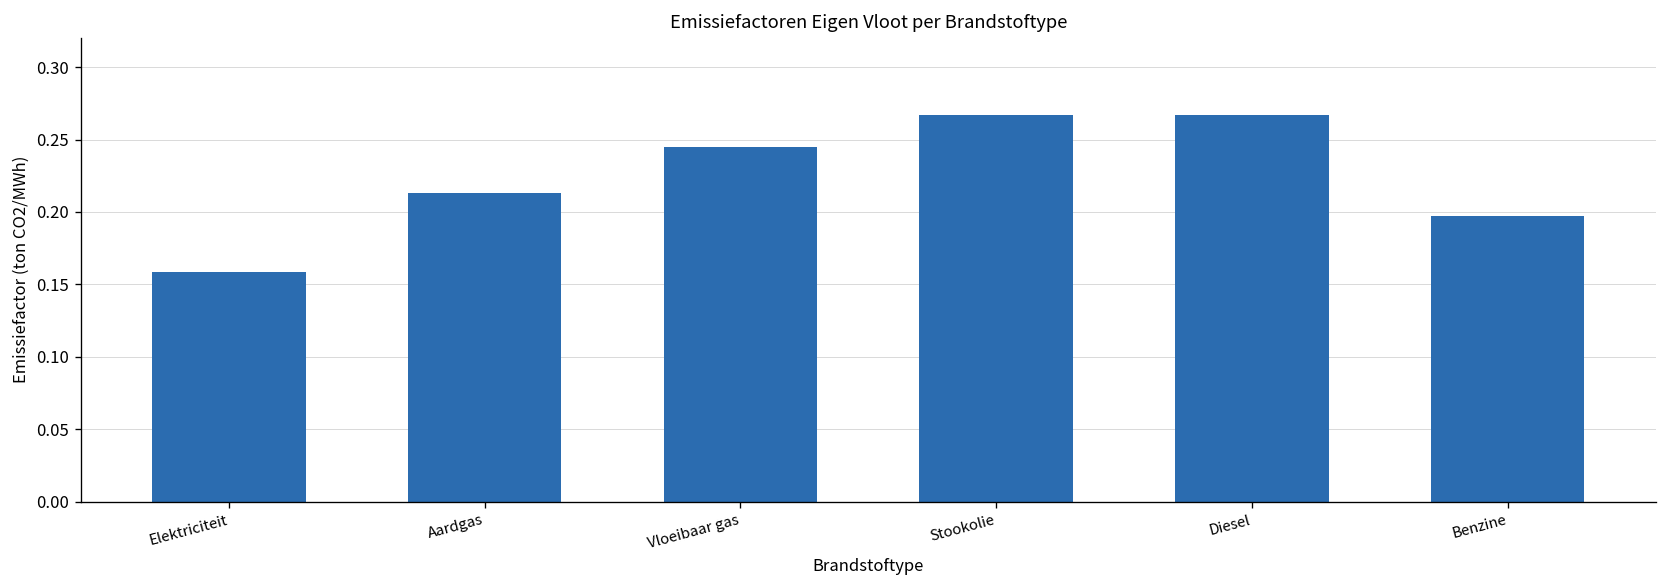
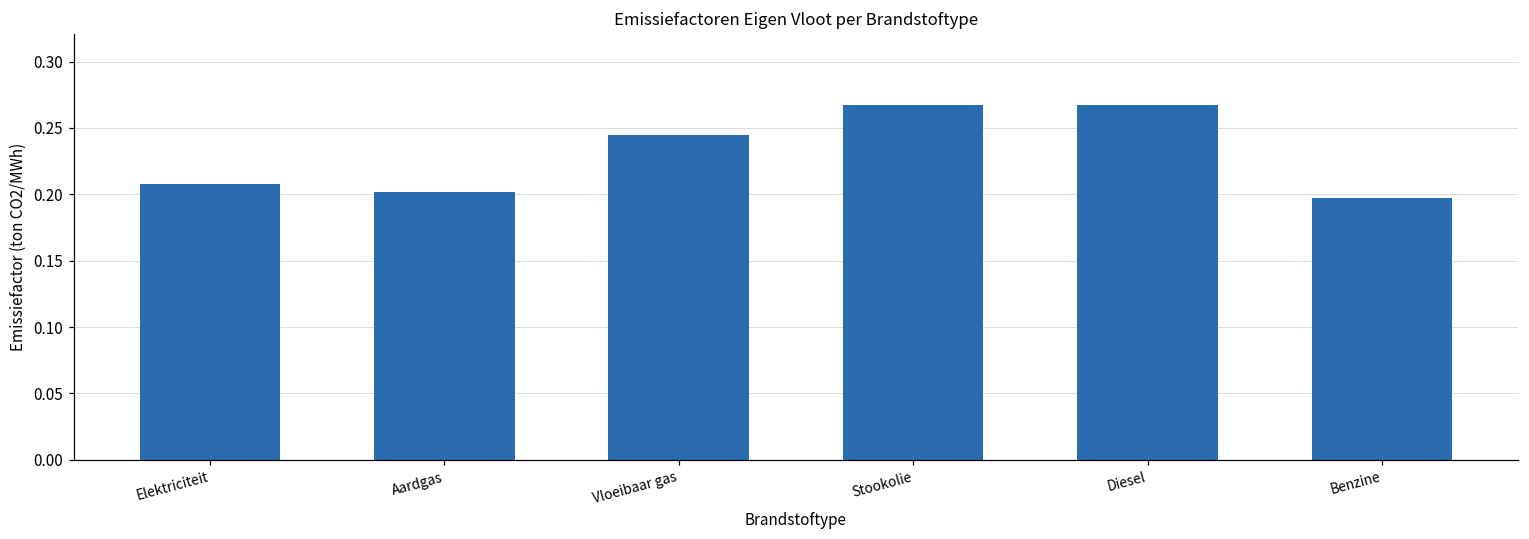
  {
-   "Elektriciteit": 0.159,
-   "Aardgas": 0.213,
+   "Elektriciteit": 0.208,
+   "Aardgas": 0.202,
    "Vloeibaar gas": 0.245,
    "Stookolie": 0.267,
    "Diesel": 0.267,
    "Benzine": 0.197
  }
